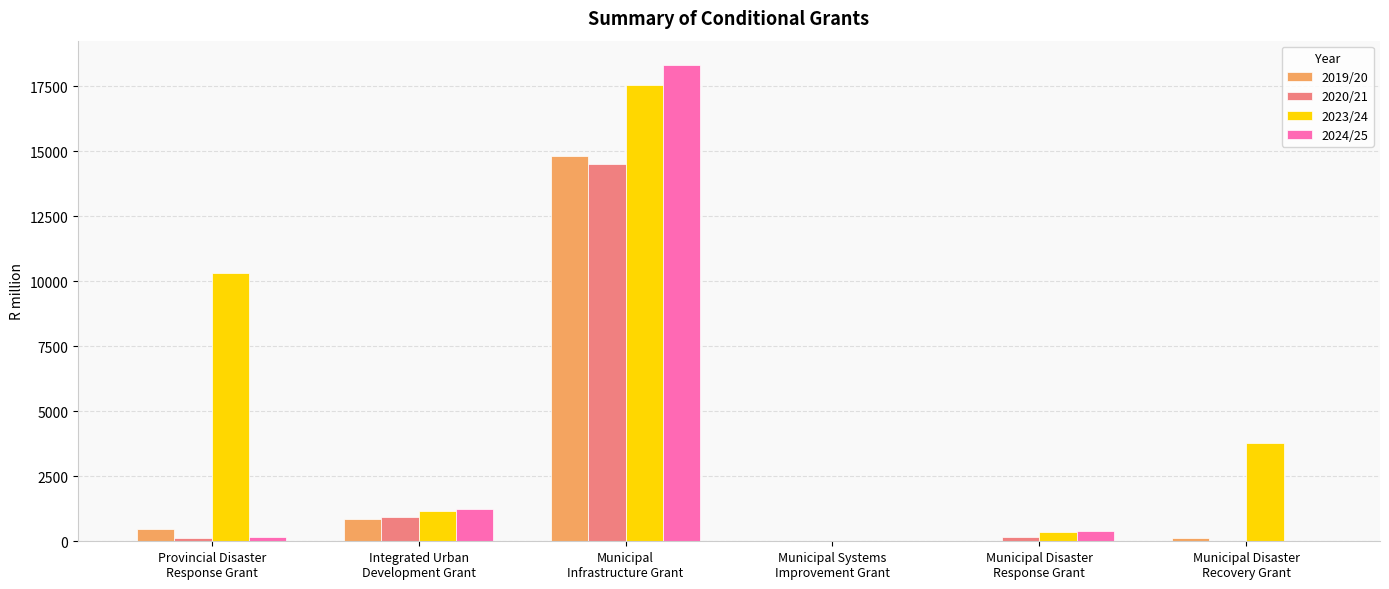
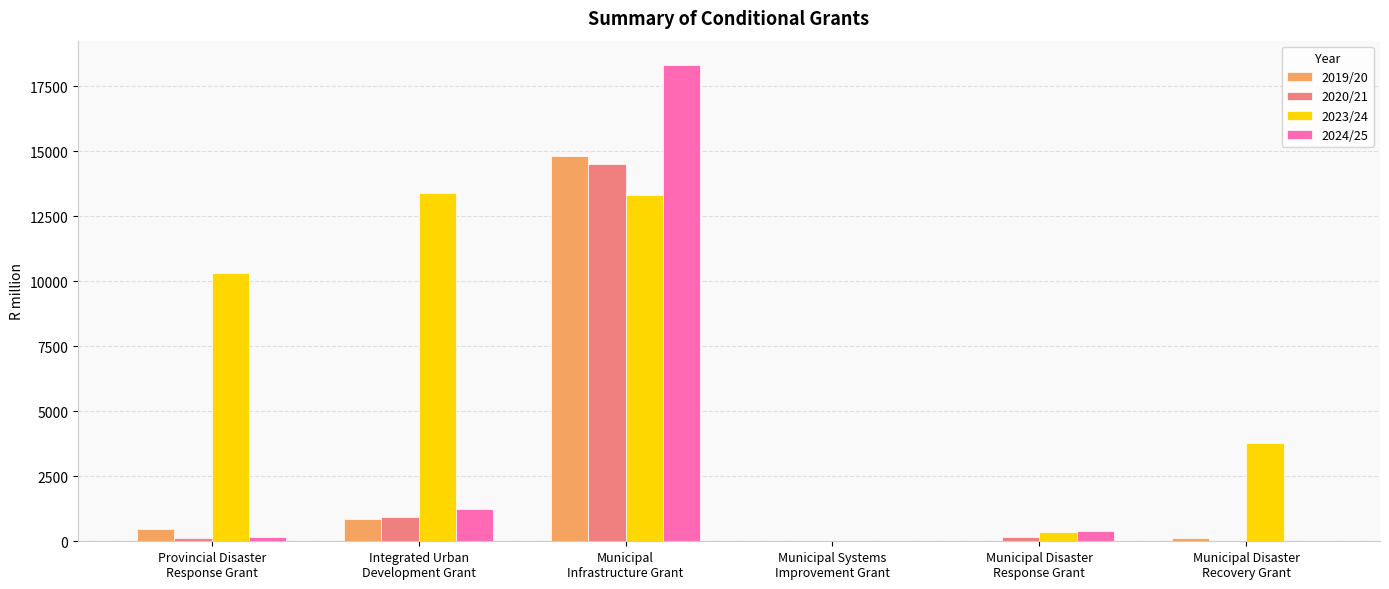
  {
    "2023/24": {
      "Provincial Disaster Response Grant": 10300,
-     "Integrated Urban Development Grant": 1200,
-     "Municipal Infrastructure Grant": 17500,
+     "Integrated Urban Development Grant": 13400,
+     "Municipal Infrastructure Grant": 13300,
      "Municipal Systems Improvement Grant": 0,
      "Municipal Disaster Response Grant": 400,
      "Municipal Disaster Recovery Grant": 3800
    }
  }
